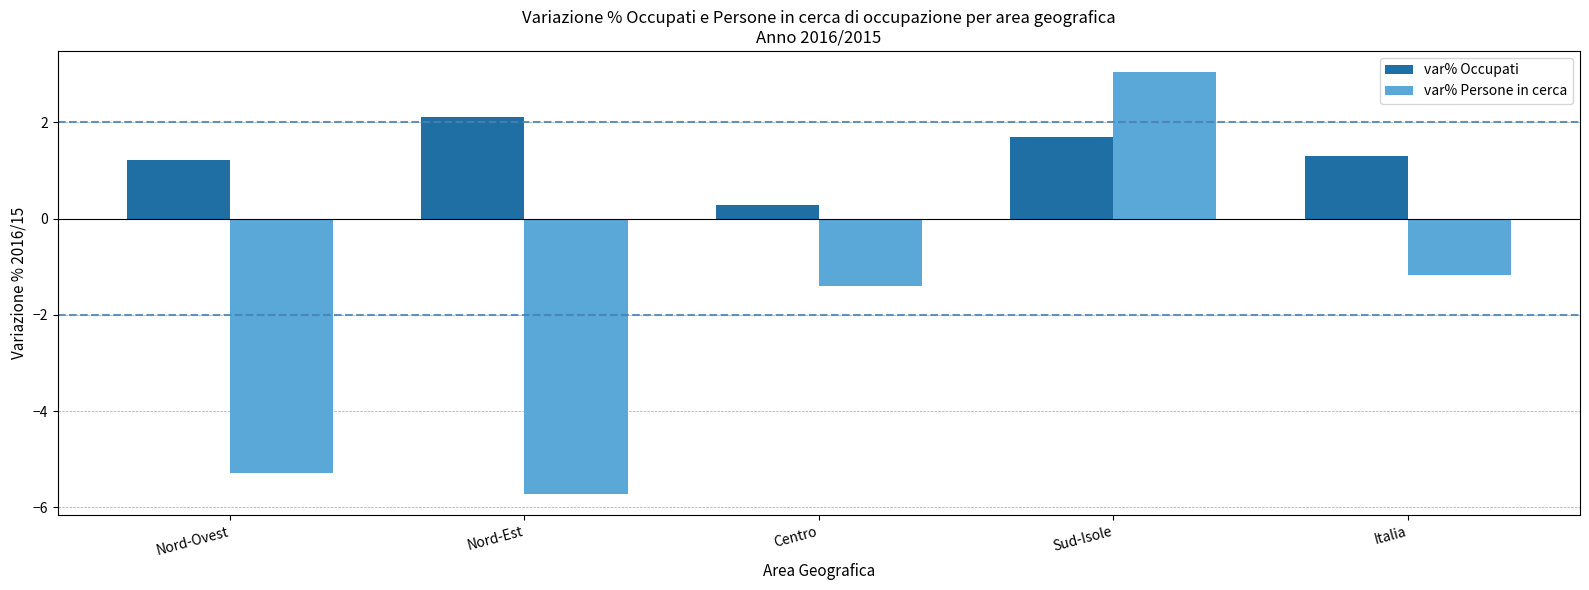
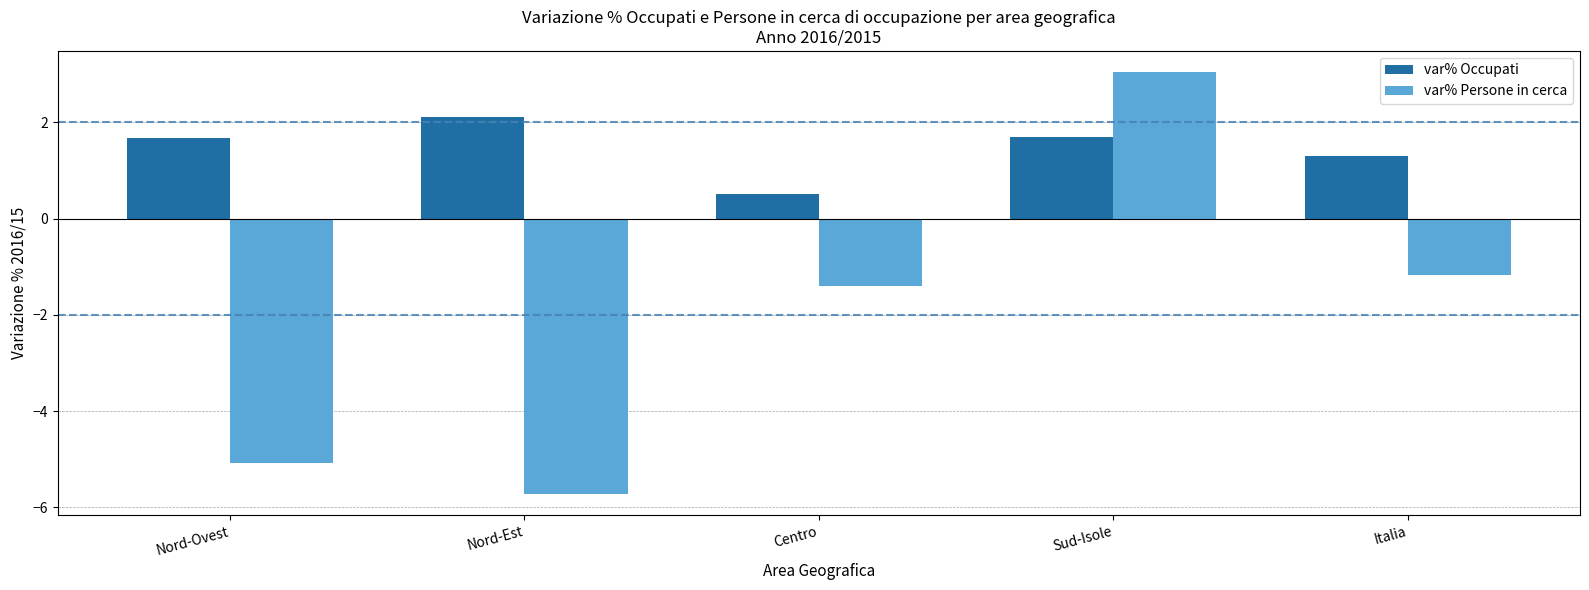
  {
    "var% Occupati": {
-     "Nord-Ovest": 1.2,
+     "Nord-Ovest": 1.7,
      "Nord-Est": 2.1,
-     "Centro": 0.3,
+     "Centro": 0.5,
      "Sud-Isole": 1.7,
      "Italia": 1.3
    },
    "var% Persone in cerca": {
-     "Nord-Ovest": -5.3,
+     "Nord-Ovest": -5.1,
      "Nord-Est": -5.7,
      "Centro": -1.4,
      "Sud-Isole": 3.0,
      "Italia": -1.2
    }
  }
